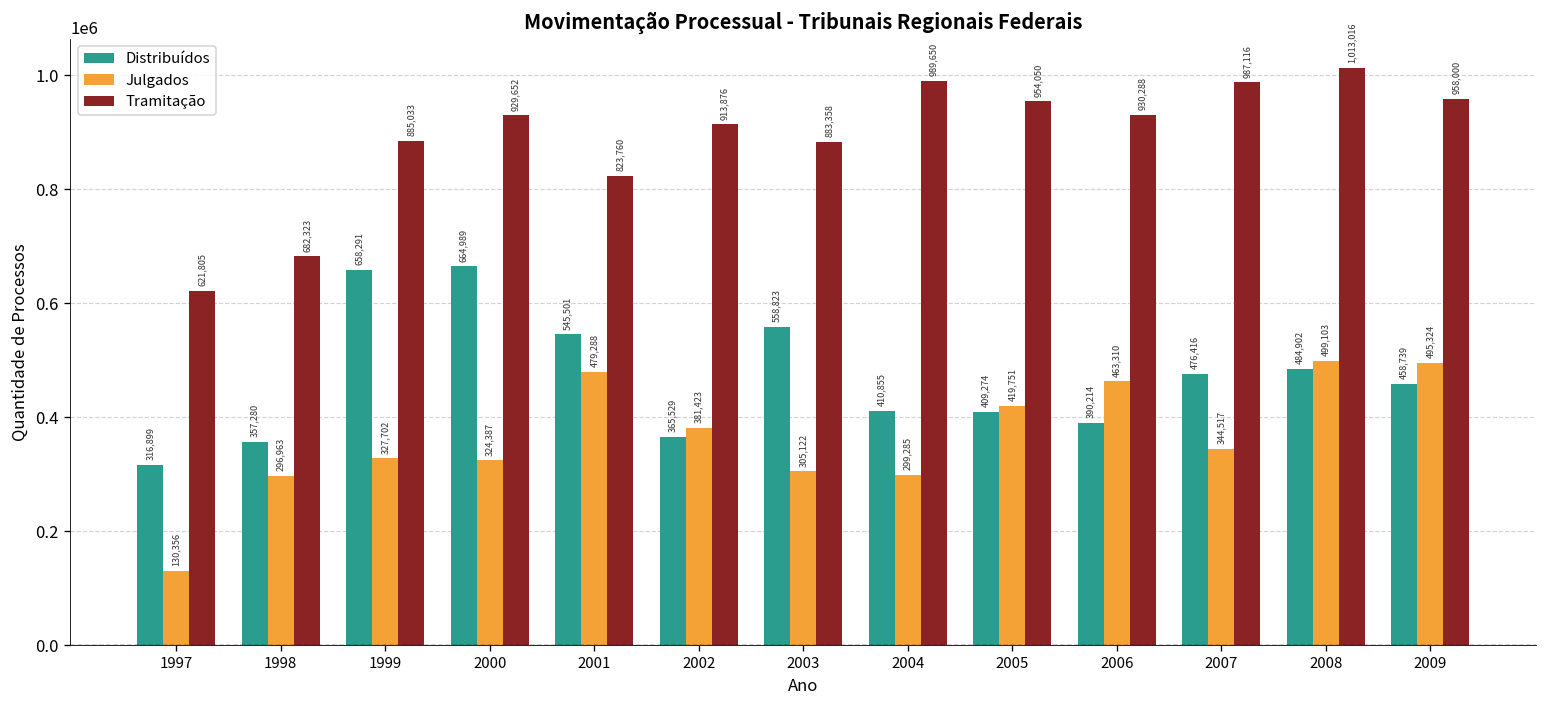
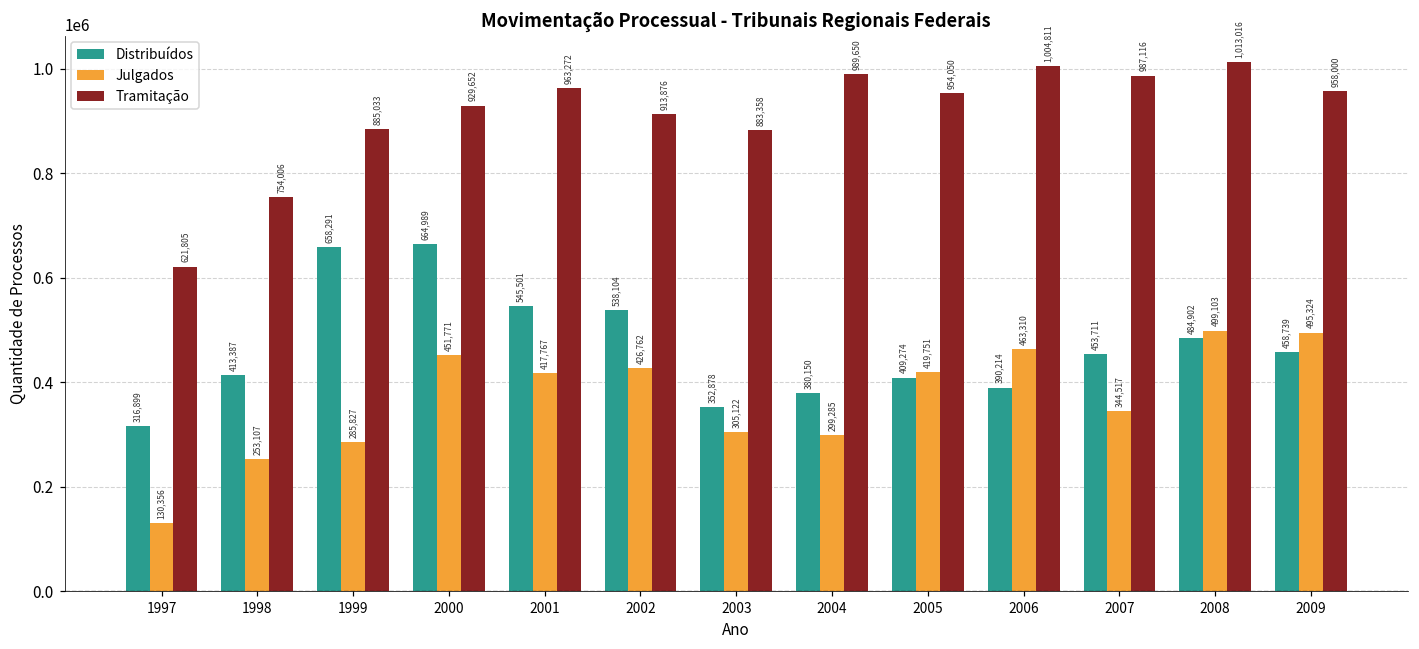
  {
    "Distribuídos": {
      "1997": "316,899",
-     "1998": "357,280",
+     "1998": "413,387",
      "1999": "658,291",
      "2000": "664,989",
      "2001": "545,501",
-     "2002": "365,529",
-     "2003": "558,823",
-     "2004": "410,855",
+     "2002": "538,104",
+     "2003": "352,878",
+     "2004": "380,150",
      "2005": "409,274",
      "2006": "390,214",
-     "2007": "476,416",
+     "2007": "453,711",
      "2008": "484,902",
      "2009": "458,739"
    },
    "Julgados": {
      "1997": "130,356",
-     "1998": "296,963",
-     "1999": "327,702",
-     "2000": "324,387",
-     "2001": "479,288",
-     "2002": "381,423",
+     "1998": "253,107",
+     "1999": "285,827",
+     "2000": "451,771",
+     "2001": "417,767",
+     "2002": "426,762",
      "2003": "305,122",
      "2004": "299,285",
      "2005": "419,751",
      "2006": "463,310",
      "2007": "344,517",
      "2008": "499,103",
      "2009": "495,324"
    },
    "Tramitação": {
      "1997": "621,805",
-     "1998": "682,323",
+     "1998": "754,006",
      "1999": "885,033",
      "2000": "929,652",
-     "2001": "823,760",
+     "2001": "963,272",
      "2002": "913,876",
      "2003": "883,358",
      "2004": "989,650",
      "2005": "954,050",
-     "2006": "930,288",
+     "2006": "1,004,811",
      "2007": "987,116",
      "2008": "1,013,016",
      "2009": "958,000"
    }
  }
